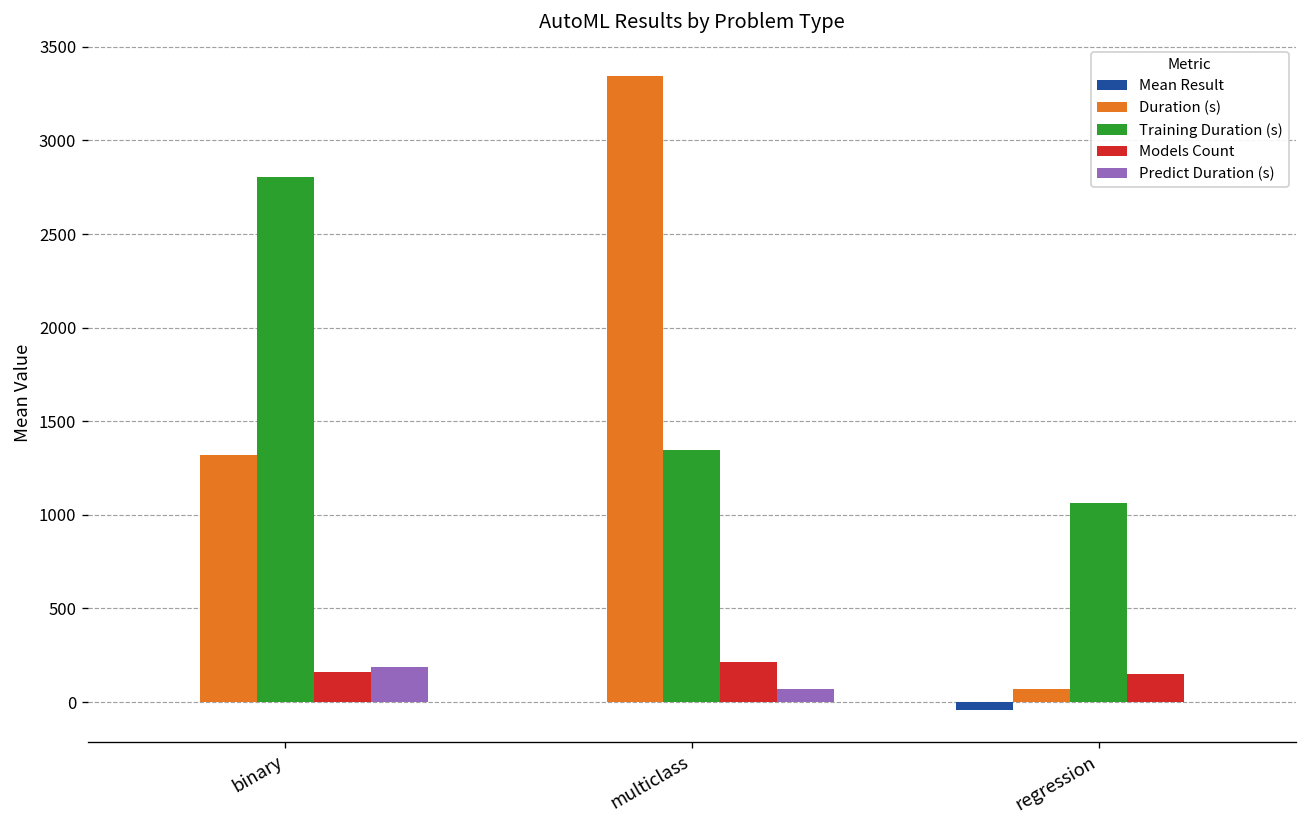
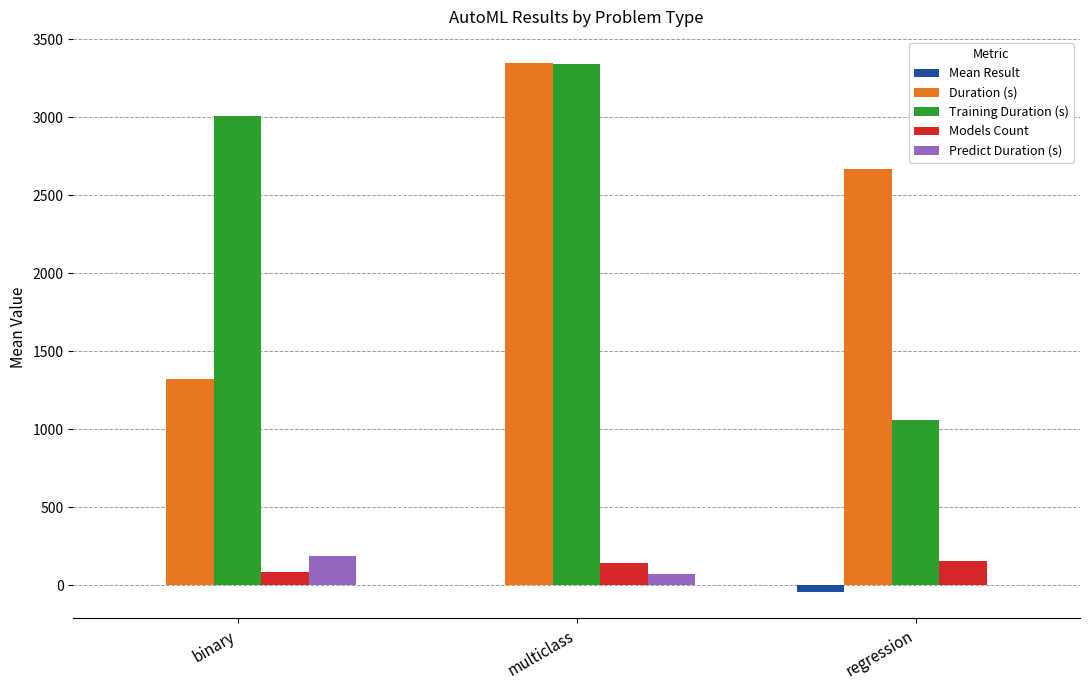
  {
    "Mean Result": {
      "regression": -40
    },
    "Duration (s)": {
      "binary": 1320,
      "multiclass": 3340,
-     "regression": 70
+     "regression": 2670
    },
    "Training Duration (s)": {
-     "binary": 2800,
-     "multiclass": 1350,
+     "binary": 3010,
+     "multiclass": 3340,
      "regression": 1060
    },
    "Models Count": {
-     "binary": 160,
-     "multiclass": 210,
+     "binary": 90,
+     "multiclass": 140,
      "regression": 150
    },
    "Predict Duration (s)": {
      "binary": 190,
      "multiclass": 70,
      "regression": 0
    }
  }
